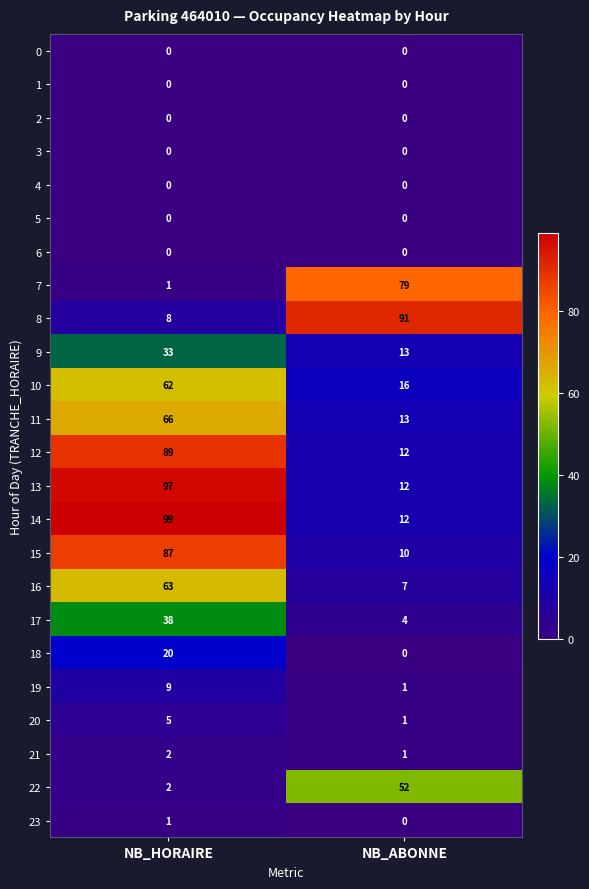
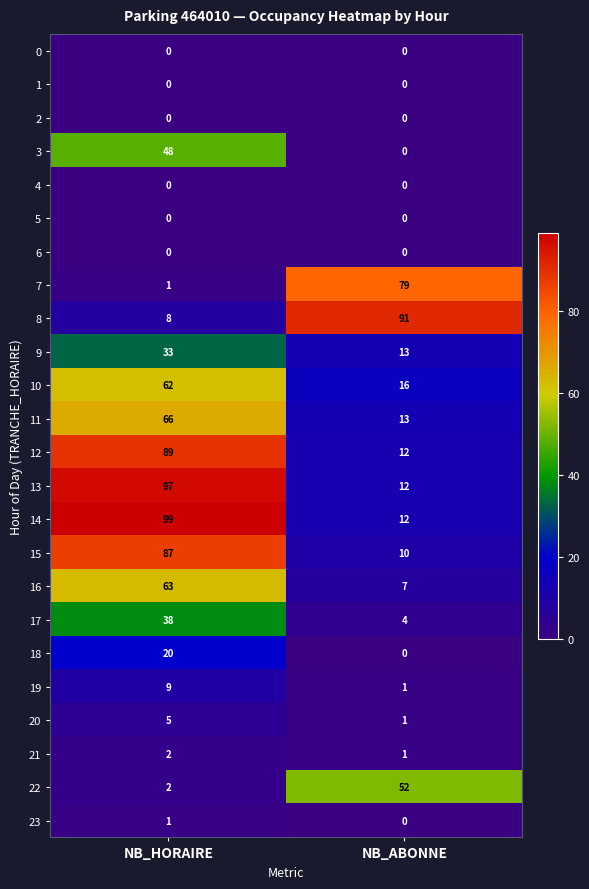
  {
    "0": {
      "NB_HORAIRE": 0,
      "NB_ABONNE": 0
    },
    "1": {
      "NB_HORAIRE": 0,
      "NB_ABONNE": 0
    },
    "2": {
      "NB_HORAIRE": 0,
      "NB_ABONNE": 0
    },
    "3": {
-     "NB_HORAIRE": 0,
+     "NB_HORAIRE": 48,
      "NB_ABONNE": 0
    },
    "4": {
      "NB_HORAIRE": 0,
      "NB_ABONNE": 0
    },
    "5": {
      "NB_HORAIRE": 0,
      "NB_ABONNE": 0
    },
    "6": {
      "NB_HORAIRE": 0,
      "NB_ABONNE": 0
    },
    "7": {
      "NB_HORAIRE": 1,
      "NB_ABONNE": 79
    },
    "8": {
      "NB_HORAIRE": 8,
      "NB_ABONNE": 91
    },
    "9": {
      "NB_HORAIRE": 33,
      "NB_ABONNE": 13
    },
    "10": {
      "NB_HORAIRE": 62,
      "NB_ABONNE": 16
    },
    "11": {
      "NB_HORAIRE": 66,
      "NB_ABONNE": 13
    },
    "12": {
      "NB_HORAIRE": 89,
      "NB_ABONNE": 12
    },
    "13": {
      "NB_HORAIRE": 97,
      "NB_ABONNE": 12
    },
    "14": {
      "NB_HORAIRE": 99,
      "NB_ABONNE": 12
    },
    "15": {
      "NB_HORAIRE": 87,
      "NB_ABONNE": 10
    },
    "16": {
      "NB_HORAIRE": 63,
      "NB_ABONNE": 7
    },
    "17": {
      "NB_HORAIRE": 38,
      "NB_ABONNE": 4
    },
    "18": {
      "NB_HORAIRE": 20,
      "NB_ABONNE": 0
    },
    "19": {
      "NB_HORAIRE": 9,
      "NB_ABONNE": 1
    },
    "20": {
      "NB_HORAIRE": 5,
      "NB_ABONNE": 1
    },
    "21": {
      "NB_HORAIRE": 2,
      "NB_ABONNE": 1
    },
    "22": {
      "NB_HORAIRE": 2,
      "NB_ABONNE": 52
    },
    "23": {
      "NB_HORAIRE": 1,
      "NB_ABONNE": 0
    }
  }
